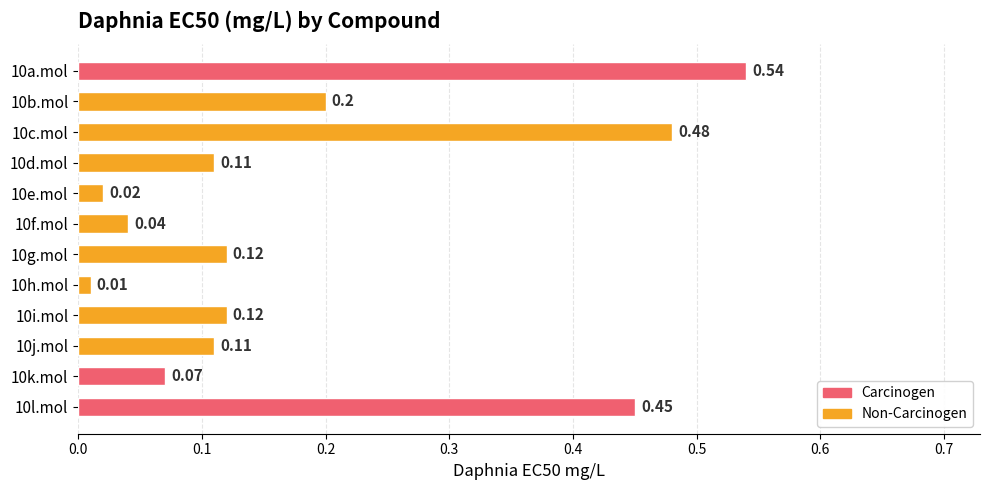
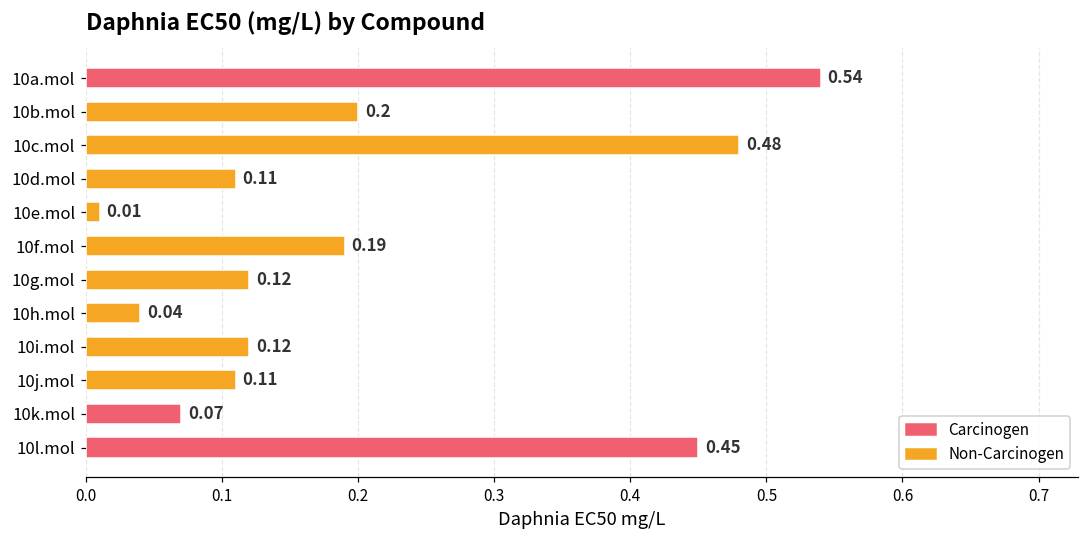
  {
    "10a.mol": 0.54,
    "10b.mol": 0.2,
    "10c.mol": 0.48,
    "10d.mol": 0.11,
-   "10e.mol": 0.02,
-   "10f.mol": 0.04,
+   "10e.mol": 0.01,
+   "10f.mol": 0.19,
    "10g.mol": 0.12,
-   "10h.mol": 0.01,
+   "10h.mol": 0.04,
    "10i.mol": 0.12,
    "10j.mol": 0.11,
    "10k.mol": 0.07,
    "10l.mol": 0.45
  }
